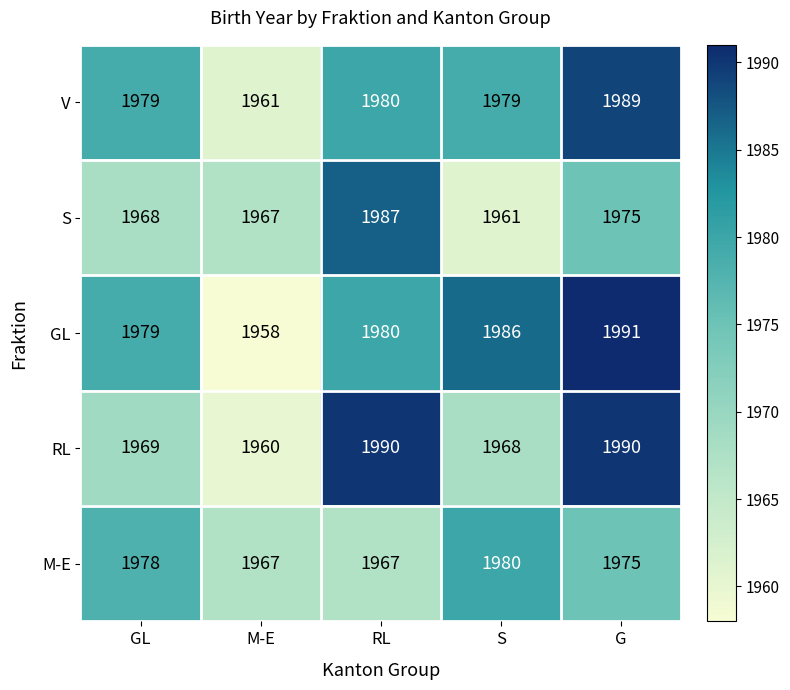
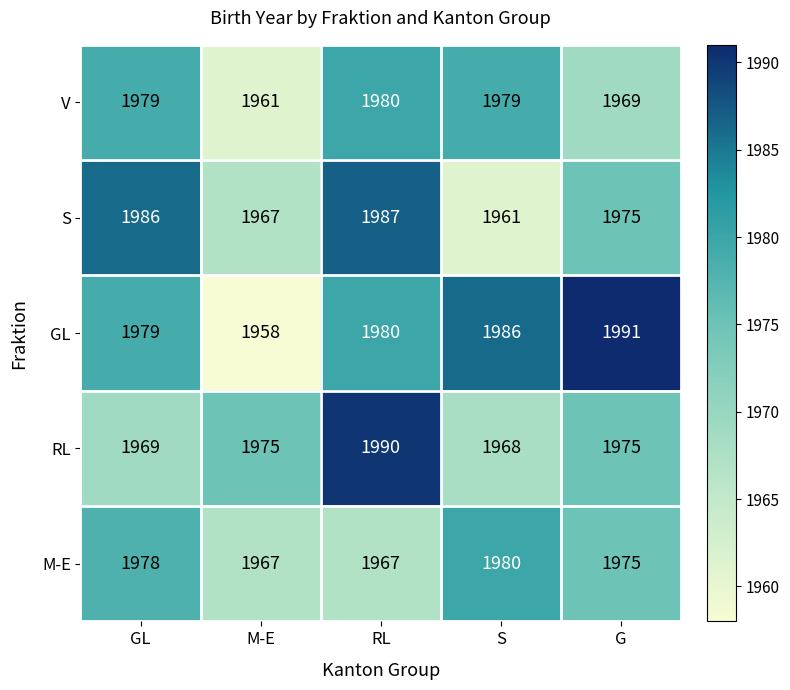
  {
    "V": {
      "GL": 1979,
      "M-E": 1961,
      "RL": 1980,
      "S": 1979,
-     "G": 1989
+     "G": 1969
    },
    "S": {
-     "GL": 1968,
+     "GL": 1986,
      "M-E": 1967,
      "RL": 1987,
      "S": 1961,
      "G": 1975
    },
    "GL": {
      "GL": 1979,
      "M-E": 1958,
      "RL": 1980,
      "S": 1986,
      "G": 1991
    },
    "RL": {
      "GL": 1969,
-     "M-E": 1960,
+     "M-E": 1975,
      "RL": 1990,
      "S": 1968,
-     "G": 1990
+     "G": 1975
    },
    "M-E": {
      "GL": 1978,
      "M-E": 1967,
      "RL": 1967,
      "S": 1980,
      "G": 1975
    }
  }
